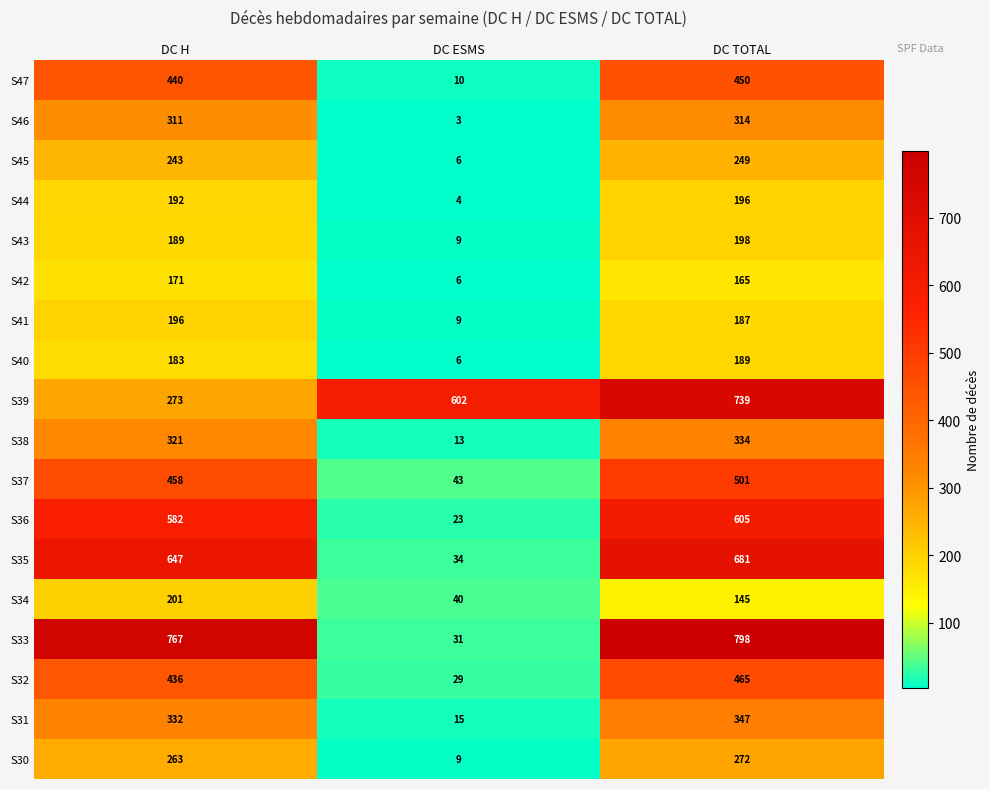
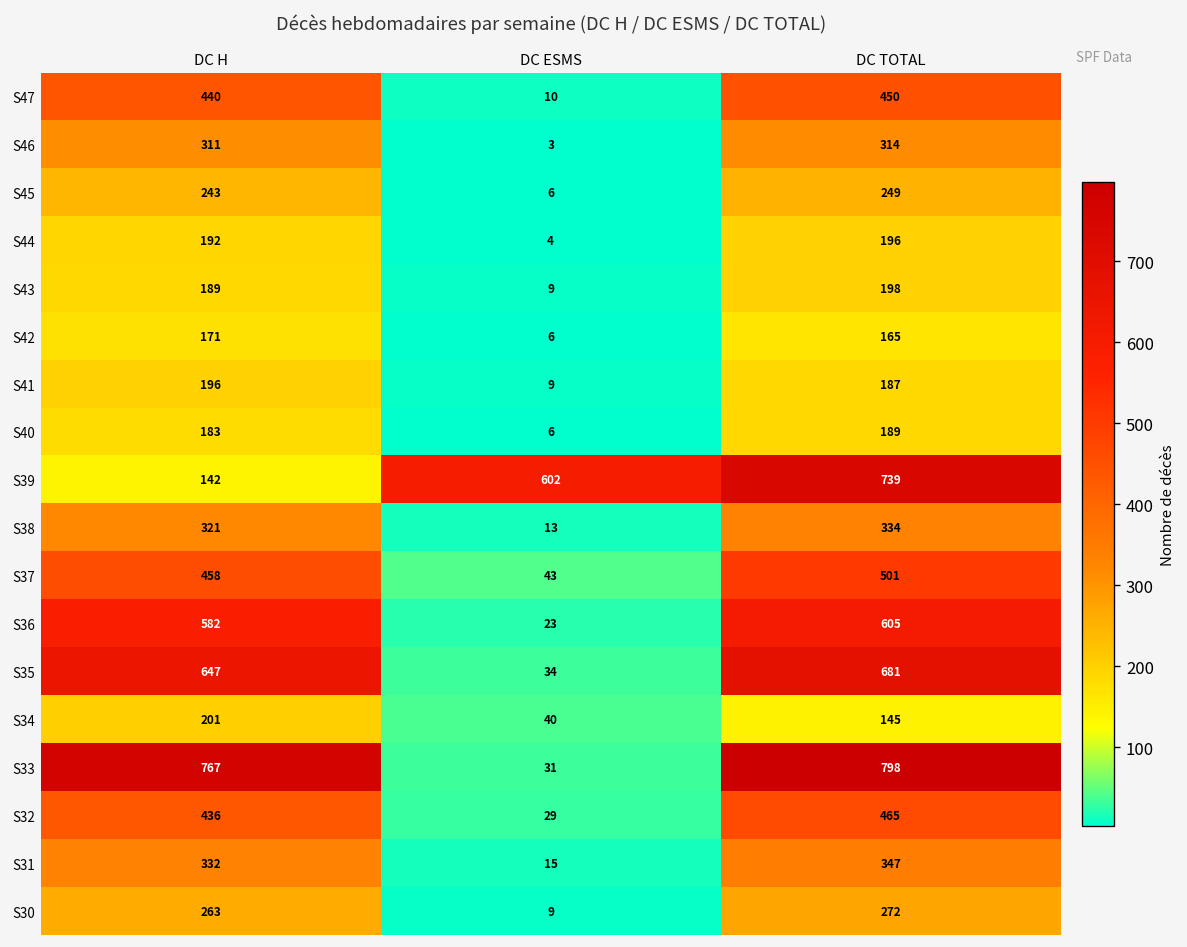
  {
    "S47": {
      "DC H": 440,
      "DC ESMS": 10,
      "DC TOTAL": 450
    },
    "S46": {
      "DC H": 311,
      "DC ESMS": 3,
      "DC TOTAL": 314
    },
    "S45": {
      "DC H": 243,
      "DC ESMS": 6,
      "DC TOTAL": 249
    },
    "S44": {
      "DC H": 192,
      "DC ESMS": 4,
      "DC TOTAL": 196
    },
    "S43": {
      "DC H": 189,
      "DC ESMS": 9,
      "DC TOTAL": 198
    },
    "S42": {
      "DC H": 171,
      "DC ESMS": 6,
      "DC TOTAL": 165
    },
    "S41": {
      "DC H": 196,
      "DC ESMS": 9,
      "DC TOTAL": 187
    },
    "S40": {
      "DC H": 183,
      "DC ESMS": 6,
      "DC TOTAL": 189
    },
    "S39": {
-     "DC H": 273,
+     "DC H": 142,
      "DC ESMS": 602,
      "DC TOTAL": 739
    },
    "S38": {
      "DC H": 321,
      "DC ESMS": 13,
      "DC TOTAL": 334
    },
    "S37": {
      "DC H": 458,
      "DC ESMS": 43,
      "DC TOTAL": 501
    },
    "S36": {
      "DC H": 582,
      "DC ESMS": 23,
      "DC TOTAL": 605
    },
    "S35": {
      "DC H": 647,
      "DC ESMS": 34,
      "DC TOTAL": 681
    },
    "S34": {
      "DC H": 201,
      "DC ESMS": 40,
      "DC TOTAL": 145
    },
    "S33": {
      "DC H": 767,
      "DC ESMS": 31,
      "DC TOTAL": 798
    },
    "S32": {
      "DC H": 436,
      "DC ESMS": 29,
      "DC TOTAL": 465
    },
    "S31": {
      "DC H": 332,
      "DC ESMS": 15,
      "DC TOTAL": 347
    },
    "S30": {
      "DC H": 263,
      "DC ESMS": 9,
      "DC TOTAL": 272
    }
  }
